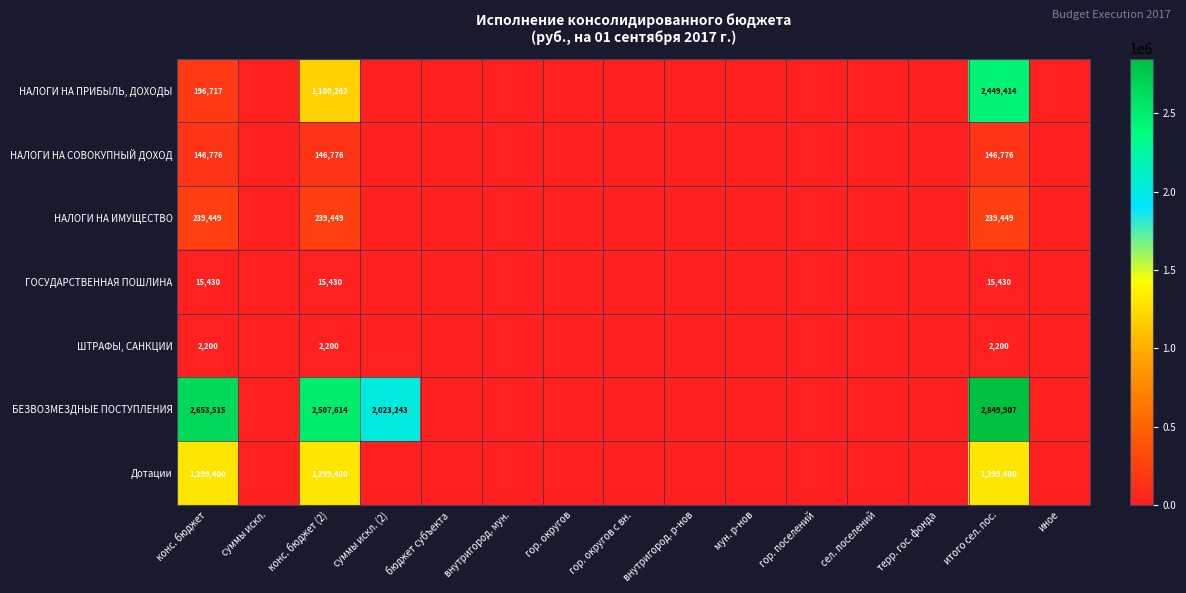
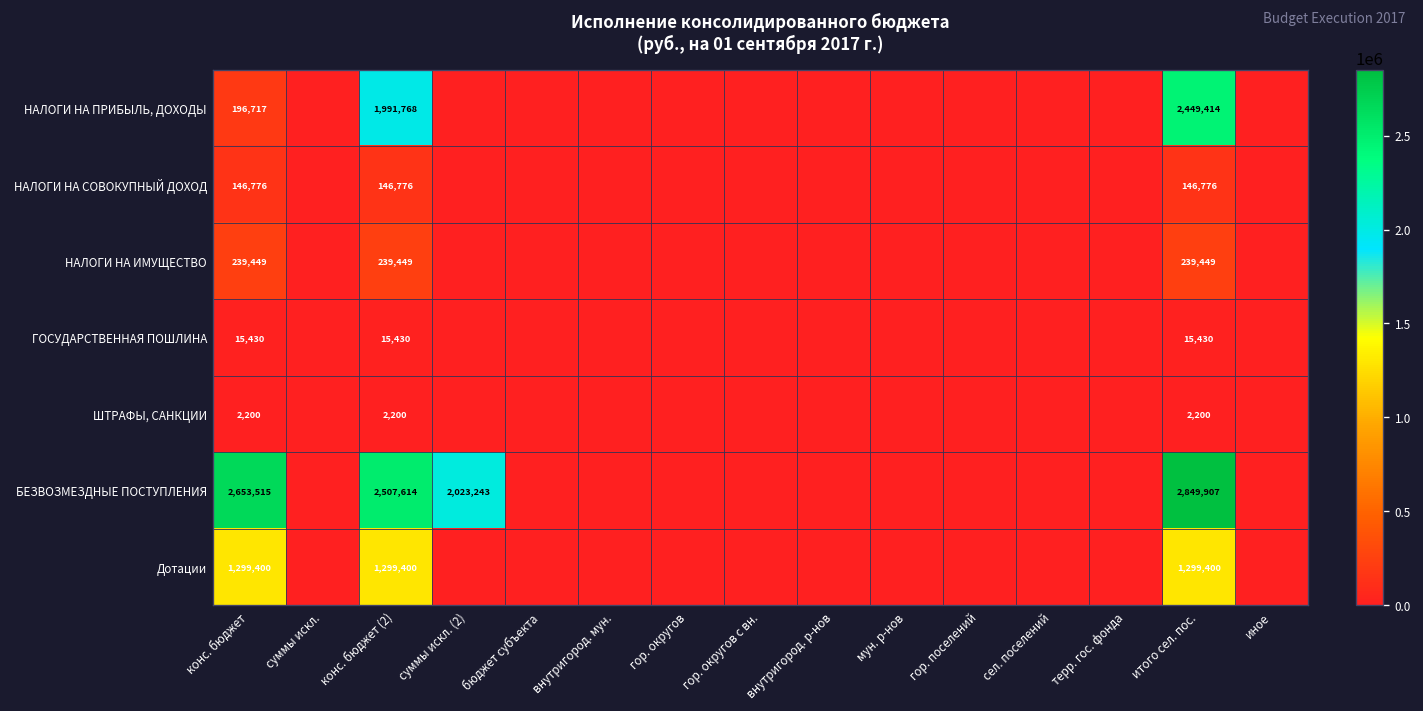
  {
    "НАЛОГИ НА ПРИБЫЛЬ, ДОХОДЫ": {
      "конс. бюджет": "196,717",
-     "конс. бюджет (2)": "1,180,262",
+     "конс. бюджет (2)": "1,991,768",
      "итого сел. пос.": "2,449,414"
    },
    "НАЛОГИ НА СОВОКУПНЫЙ ДОХОД": {
      "конс. бюджет": "146,776",
      "конс. бюджет (2)": "146,776",
      "итого сел. пос.": "146,776"
    },
    "НАЛОГИ НА ИМУЩЕСТВО": {
      "конс. бюджет": "239,449",
      "конс. бюджет (2)": "239,449",
      "итого сел. пос.": "239,449"
    },
    "ГОСУДАРСТВЕННАЯ ПОШЛИНА": {
      "конс. бюджет": "15,430",
      "конс. бюджет (2)": "15,430",
      "итого сел. пос.": "15,430"
    },
    "ШТРАФЫ, САНКЦИИ": {
      "конс. бюджет": "2,200",
      "конс. бюджет (2)": "2,200",
      "итого сел. пос.": "2,200"
    },
    "БЕЗВОЗМЕЗДНЫЕ ПОСТУПЛЕНИЯ": {
      "конс. бюджет": "2,653,515",
      "конс. бюджет (2)": "2,507,614",
      "суммы искл. (2)": "2,023,243",
      "итого сел. пос.": "2,849,907"
    },
    "Дотации": {
      "конс. бюджет": "1,299,400",
      "конс. бюджет (2)": "1,299,400",
      "итого сел. пос.": "1,299,400"
    }
  }
